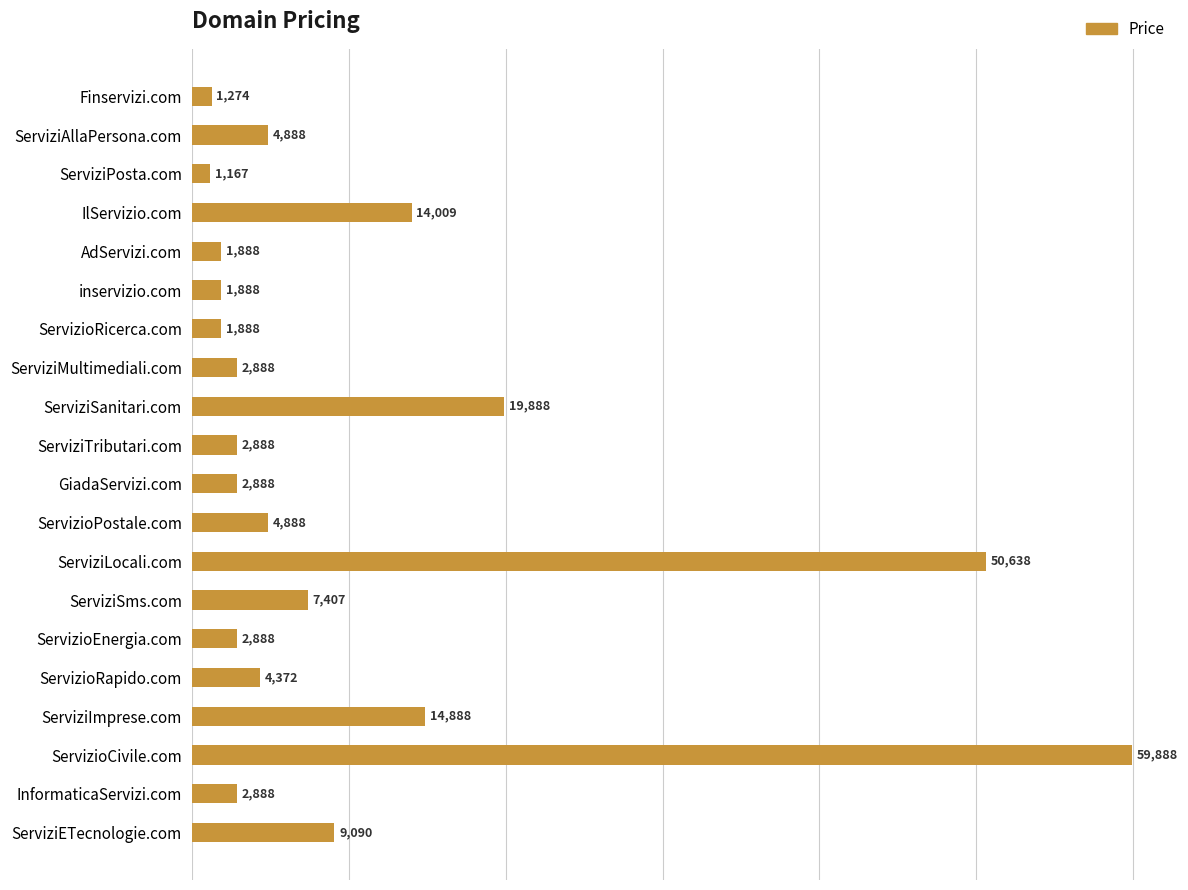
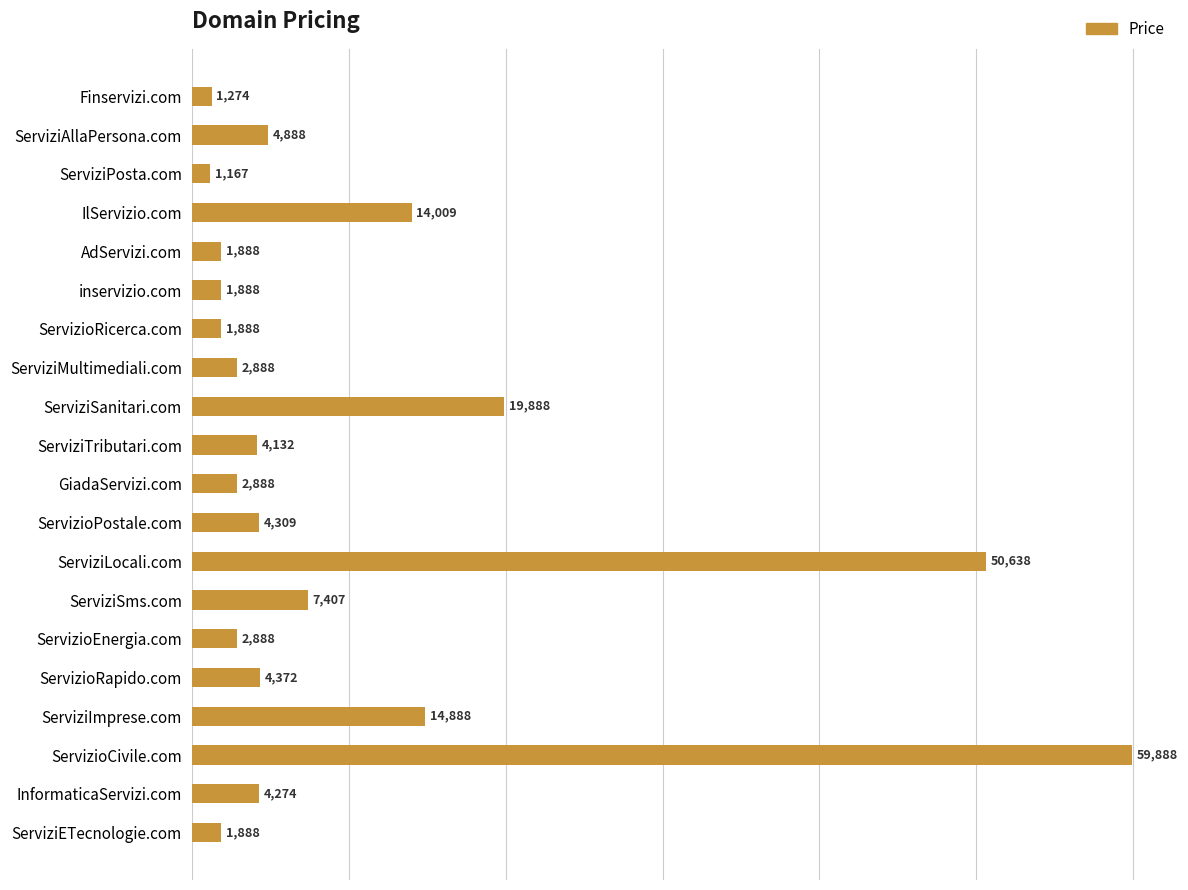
  {
    "Finservizi.com": "1,274",
    "ServiziAllaPersona.com": "4,888",
    "ServiziPosta.com": "1,167",
    "IlServizio.com": "14,009",
    "AdServizi.com": "1,888",
    "inservizio.com": "1,888",
    "ServizioRicerca.com": "1,888",
    "ServiziMultimediali.com": "2,888",
    "ServiziSanitari.com": "19,888",
-   "ServiziTributari.com": "2,888",
+   "ServiziTributari.com": "4,132",
    "GiadaServizi.com": "2,888",
-   "ServizioPostale.com": "4,888",
+   "ServizioPostale.com": "4,309",
    "ServiziLocali.com": "50,638",
    "ServiziSms.com": "7,407",
    "ServizioEnergia.com": "2,888",
    "ServizioRapido.com": "4,372",
    "ServiziImprese.com": "14,888",
    "ServizioCivile.com": "59,888",
-   "InformaticaServizi.com": "2,888",
-   "ServiziETecnologie.com": "9,090"
+   "InformaticaServizi.com": "4,274",
+   "ServiziETecnologie.com": "1,888"
  }
